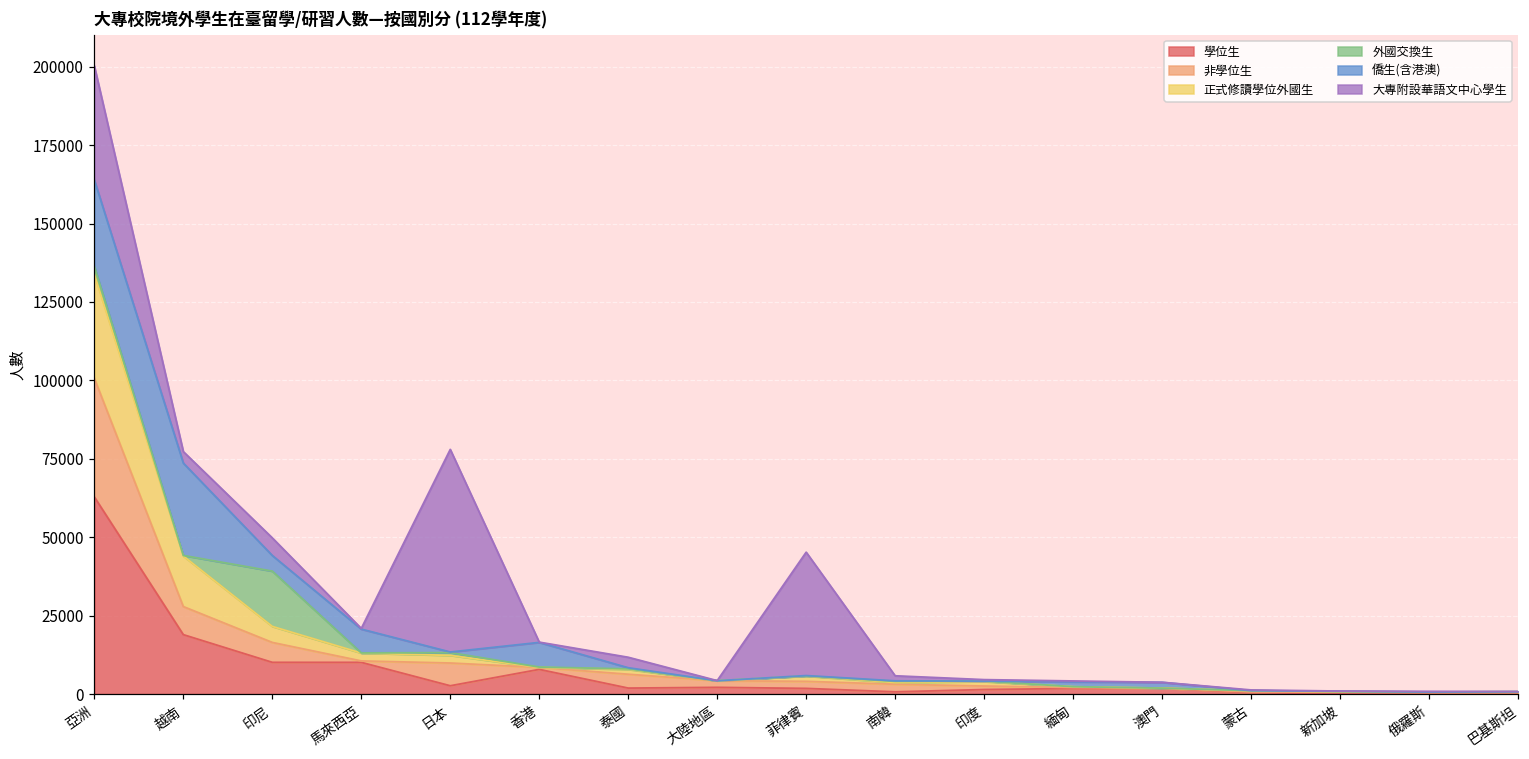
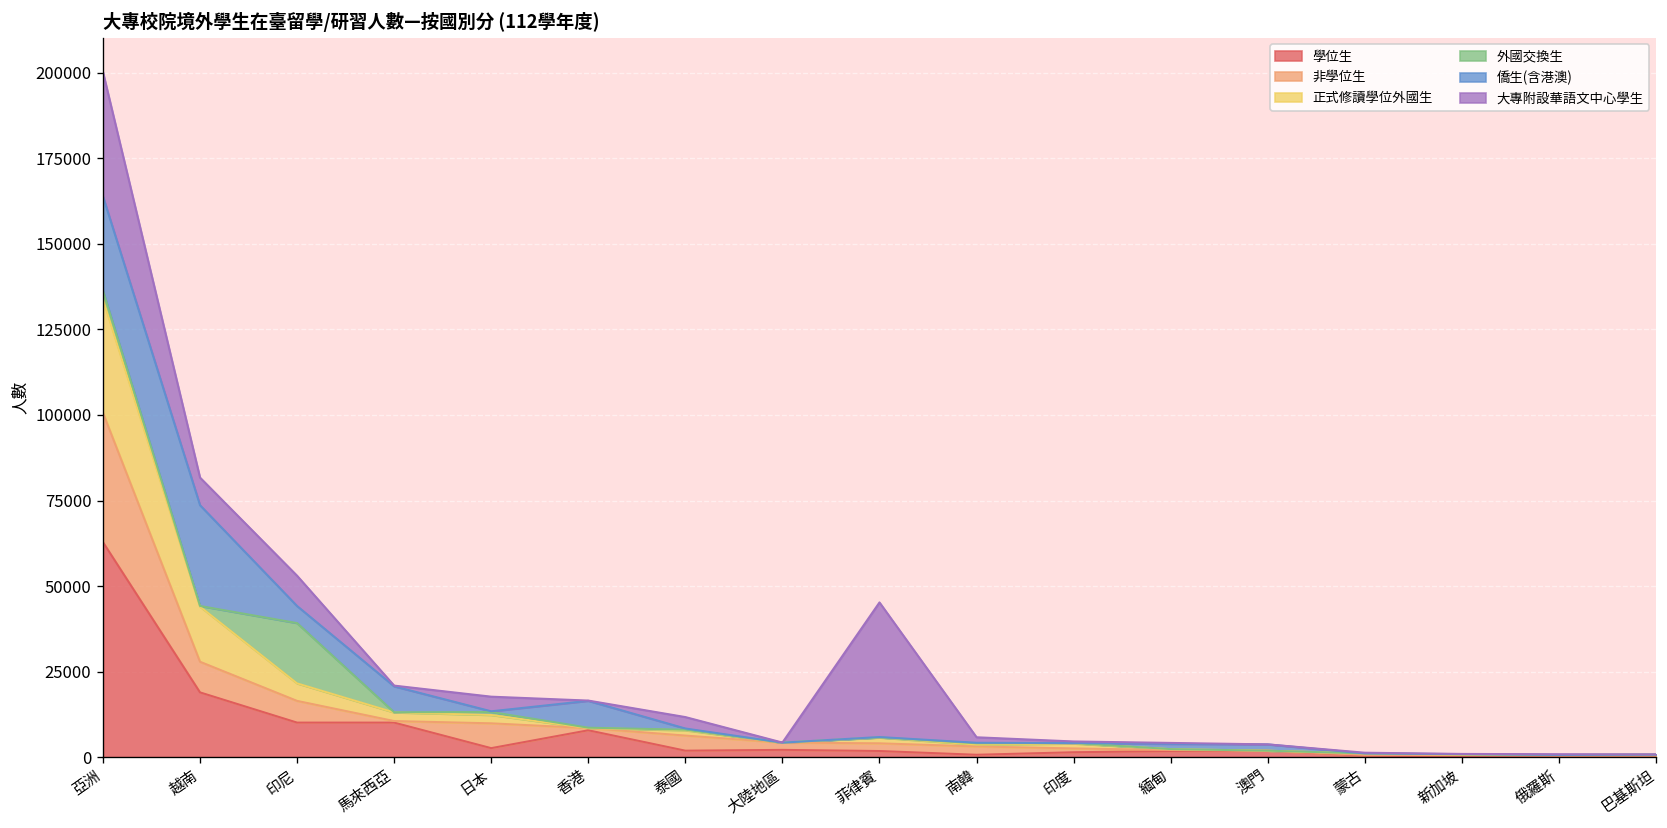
  {
    "學位生": {
      "亞洲": 63000,
      "越南": 19000,
      "印尼": 10000,
      "日本": 3000,
      "泰國": 2000,
      "大陸地區": 2000,
      "菲律賓": 2000,
      "南韓": 1000,
      "印度": 1000
    },
    "外國交換生": {
      "亞洲": 3000,
      "印尼": 18000
    },
    "僑生(含港澳)": {
      "亞洲": 28000,
      "越南": 29000,
      "印尼": 5000
    },
    "大專附設華語文中心學生": {
      "亞洲": 36000,
-     "越南": 4000,
-     "印尼": 6000,
-     "日本": 65000,
+     "越南": 8000,
+     "印尼": 9000,
+     "日本": 4000,
      "泰國": 3000,
      "菲律賓": 39000,
      "南韓": 2000
    }
  }
